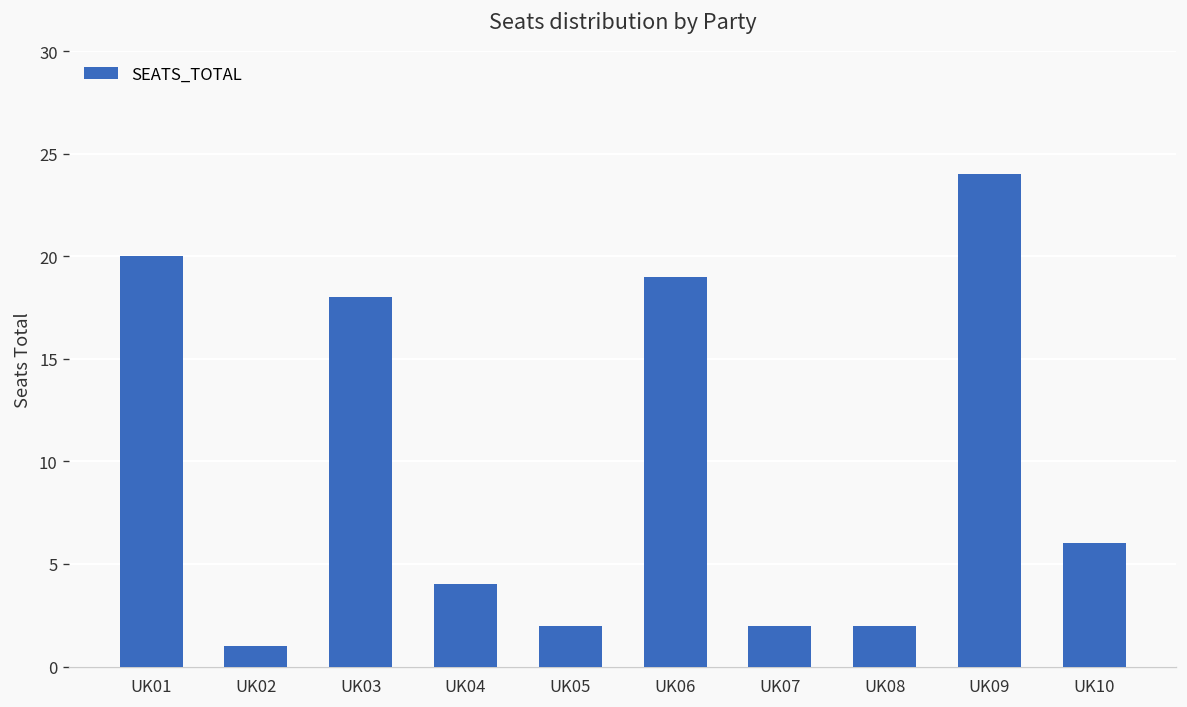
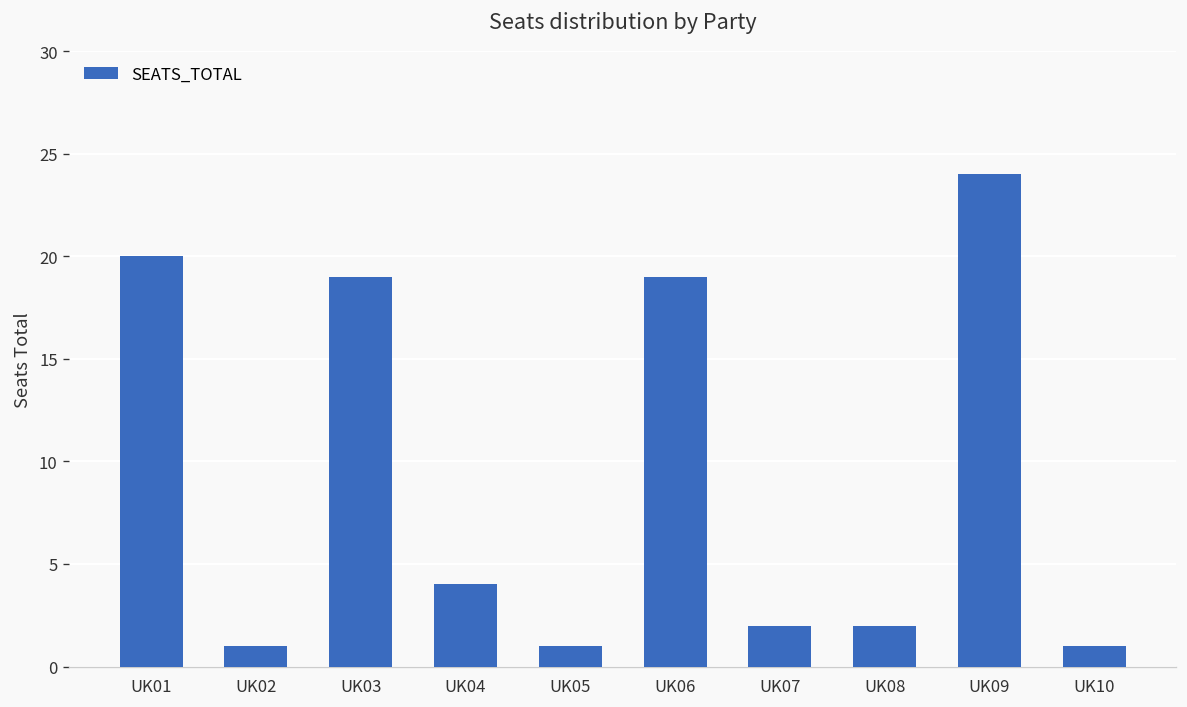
  {
    "UK01": 20,
    "UK02": 1,
-   "UK03": 18,
+   "UK03": 19,
    "UK04": 4,
-   "UK05": 2,
+   "UK05": 1,
    "UK06": 19,
    "UK07": 2,
    "UK08": 2,
    "UK09": 24,
-   "UK10": 6
+   "UK10": 1
  }
